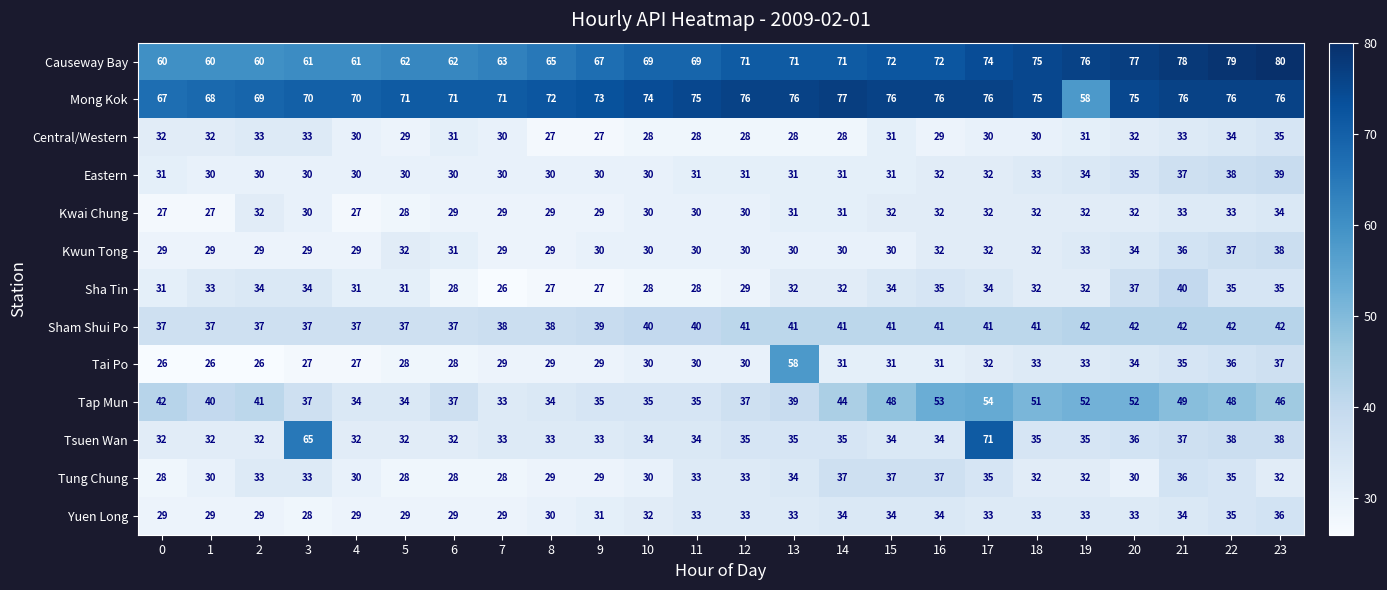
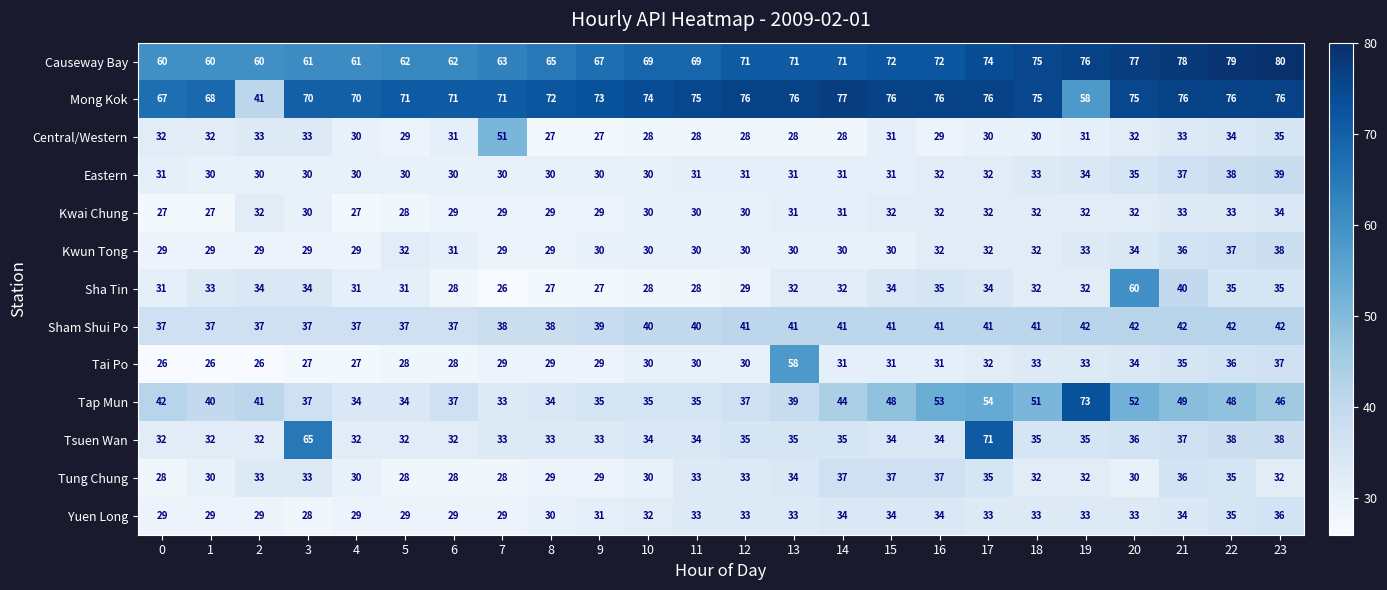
  {
    "Mong Kok": {
      "0": 67,
      "1": 68,
-     "2": 69,
+     "2": 41,
      "3": 70,
      "4": 70,
      "5": 71,
      "6": 71,
      "7": 71,
      "8": 72,
      "9": 73,
      "10": 74,
      "11": 75,
      "12": 76,
      "13": 76,
      "14": 77,
      "15": 76,
      "16": 76,
      "17": 76,
      "18": 75,
      "19": 58,
      "20": 75,
      "21": 76,
      "22": 76,
      "23": 76
    },
    "Central/Western": {
      "0": 32,
      "1": 32,
      "2": 33,
      "3": 33,
      "4": 30,
      "5": 29,
      "6": 31,
-     "7": 30,
+     "7": 51,
      "8": 27,
      "9": 27,
      "10": 28,
      "11": 28,
      "12": 28,
      "13": 28,
      "14": 28,
      "15": 31,
      "16": 29,
      "17": 30,
      "18": 30,
      "19": 31,
      "20": 32,
      "21": 33,
      "22": 34,
      "23": 35
    },
    "Sha Tin": {
      "0": 31,
      "1": 33,
      "2": 34,
      "3": 34,
      "4": 31,
      "5": 31,
      "6": 28,
      "7": 26,
      "8": 27,
      "9": 27,
      "10": 28,
      "11": 28,
      "12": 29,
      "13": 32,
      "14": 32,
      "15": 34,
      "16": 35,
      "17": 34,
      "18": 32,
      "19": 32,
-     "20": 37,
+     "20": 60,
      "21": 40,
      "22": 35,
      "23": 35
    },
    "Tap Mun": {
      "0": 42,
      "1": 40,
      "2": 41,
      "3": 37,
      "4": 34,
      "5": 34,
      "6": 37,
      "7": 33,
      "8": 34,
      "9": 35,
      "10": 35,
      "11": 35,
      "12": 37,
      "13": 39,
      "14": 44,
      "15": 48,
      "16": 53,
      "17": 54,
      "18": 51,
-     "19": 52,
+     "19": 73,
      "20": 52,
      "21": 49,
      "22": 48,
      "23": 46
    }
  }
